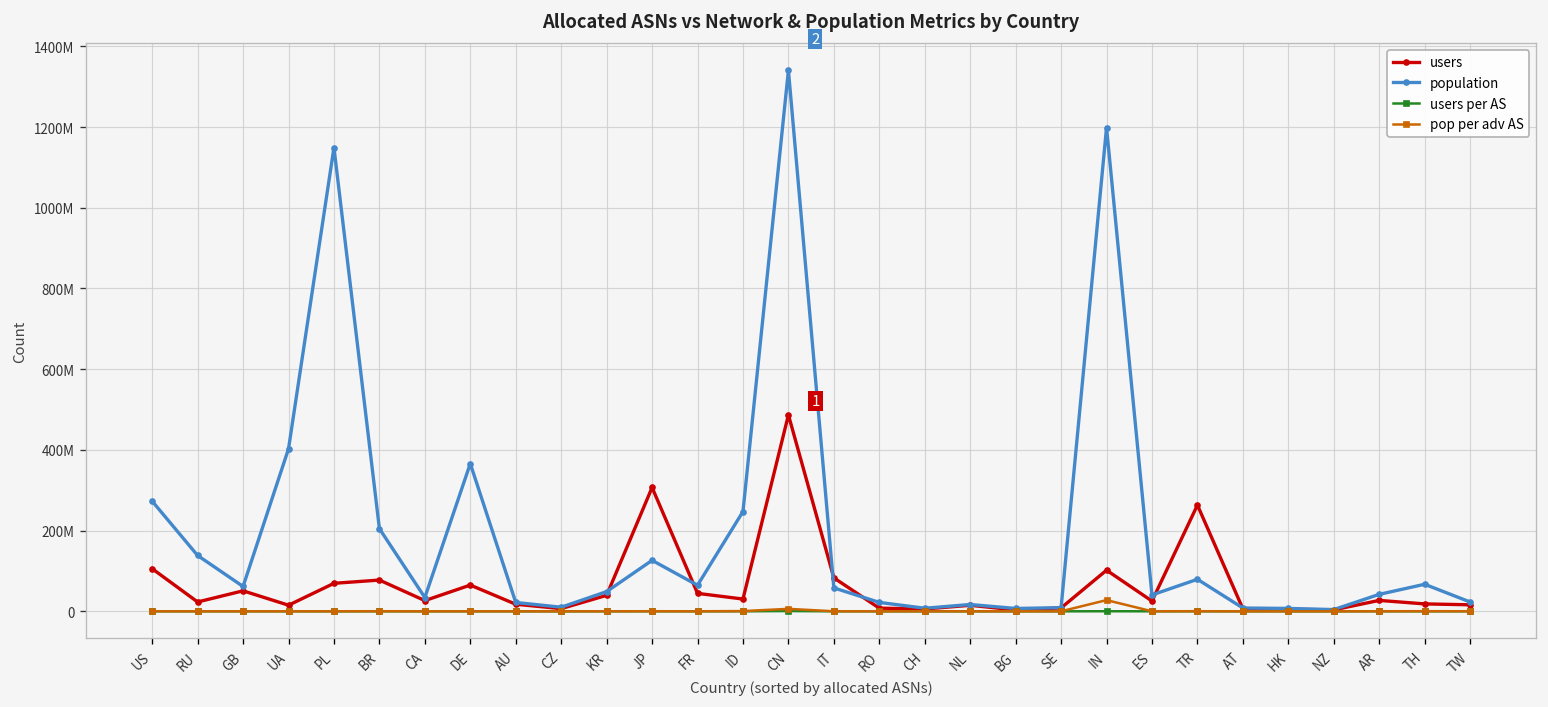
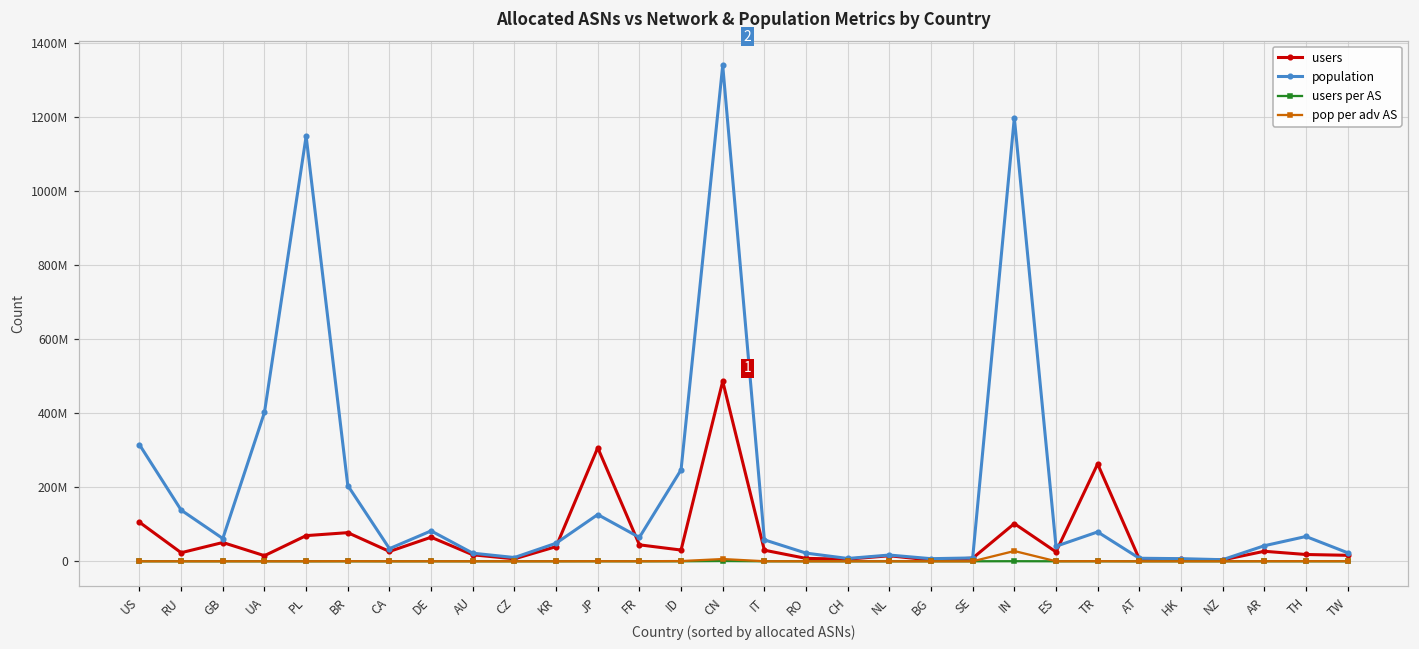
  {
    "users": {
      "US": 110000000,
      "RU": 20000000,
      "GB": 50000000,
      "UA": 20000000,
      "PL": 70000000,
      "BR": 80000000,
      "DE": 70000000,
      "KR": 40000000,
      "JP": 310000000,
      "FR": 40000000,
      "ID": 30000000,
-     "IT": 80000000,
+     "IT": 30000000,
      "RO": 10000000,
      "IN": 100000000,
      "ES": 30000000,
      "TR": 260000000,
      "AR": 30000000,
      "TH": 20000000
    },
    "population": {
-     "US": 270000000,
+     "US": 320000000,
      "RU": 140000000,
      "GB": 60000000,
      "UA": 400000000,
      "PL": 1150000000,
      "BR": 200000000,
-     "DE": 370000000,
+     "DE": 80000000,
      "KR": 50000000,
      "JP": 130000000,
      "FR": 60000000,
      "ID": 250000000,
      "CN": 1340000000,
      "IT": 60000000,
      "RO": 20000000,
      "IN": 1200000000,
      "ES": 40000000,
      "TR": 80000000,
      "AR": 40000000,
      "TH": 70000000
    },
    "users per AS": {
      "IN": 0
    },
    "pop per adv AS": {
      "IN": 30000000
    }
  }
